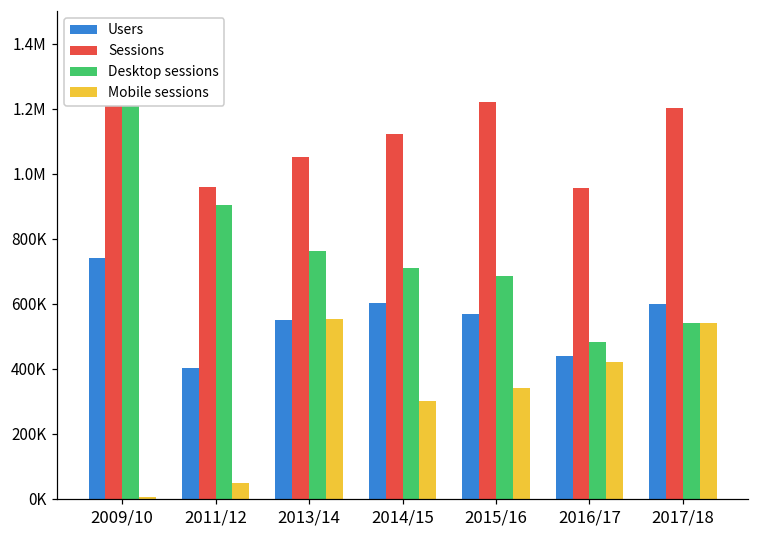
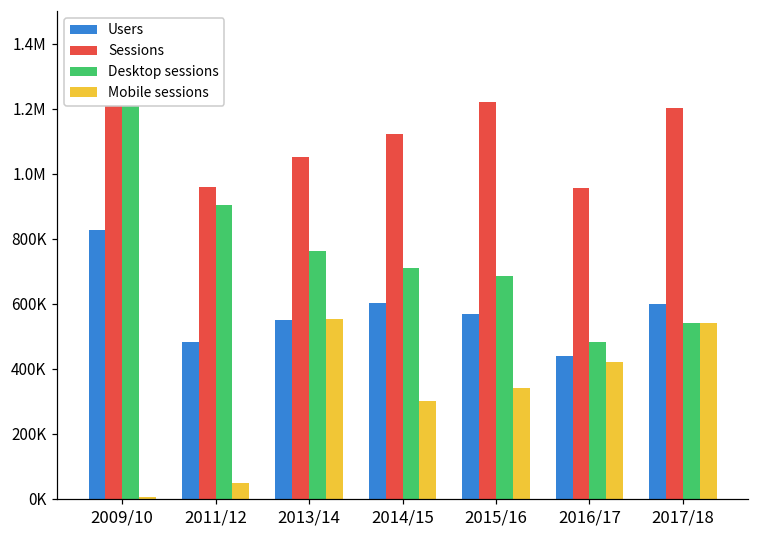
  {
    "Users": {
-     "2009/10": 740000,
-     "2011/12": 400000,
+     "2009/10": 830000,
+     "2011/12": 480000,
      "2013/14": 550000,
      "2014/15": 600000,
      "2015/16": 570000,
      "2016/17": 440000,
      "2017/18": 600000
    },
    "Sessions": {
      "2011/12": 960000,
      "2013/14": 1050000,
      "2014/15": 1120000,
      "2015/16": 1220000,
      "2016/17": 960000,
      "2017/18": 1200000
    },
    "Desktop sessions": {
      "2011/12": 900000,
      "2013/14": 760000,
      "2014/15": 710000,
      "2015/16": 680000,
      "2016/17": 480000,
      "2017/18": 540000
    },
    "Mobile sessions": {
      "2011/12": 50000,
      "2013/14": 550000,
      "2014/15": 300000,
      "2015/16": 340000,
      "2016/17": 420000,
      "2017/18": 540000
    }
  }
